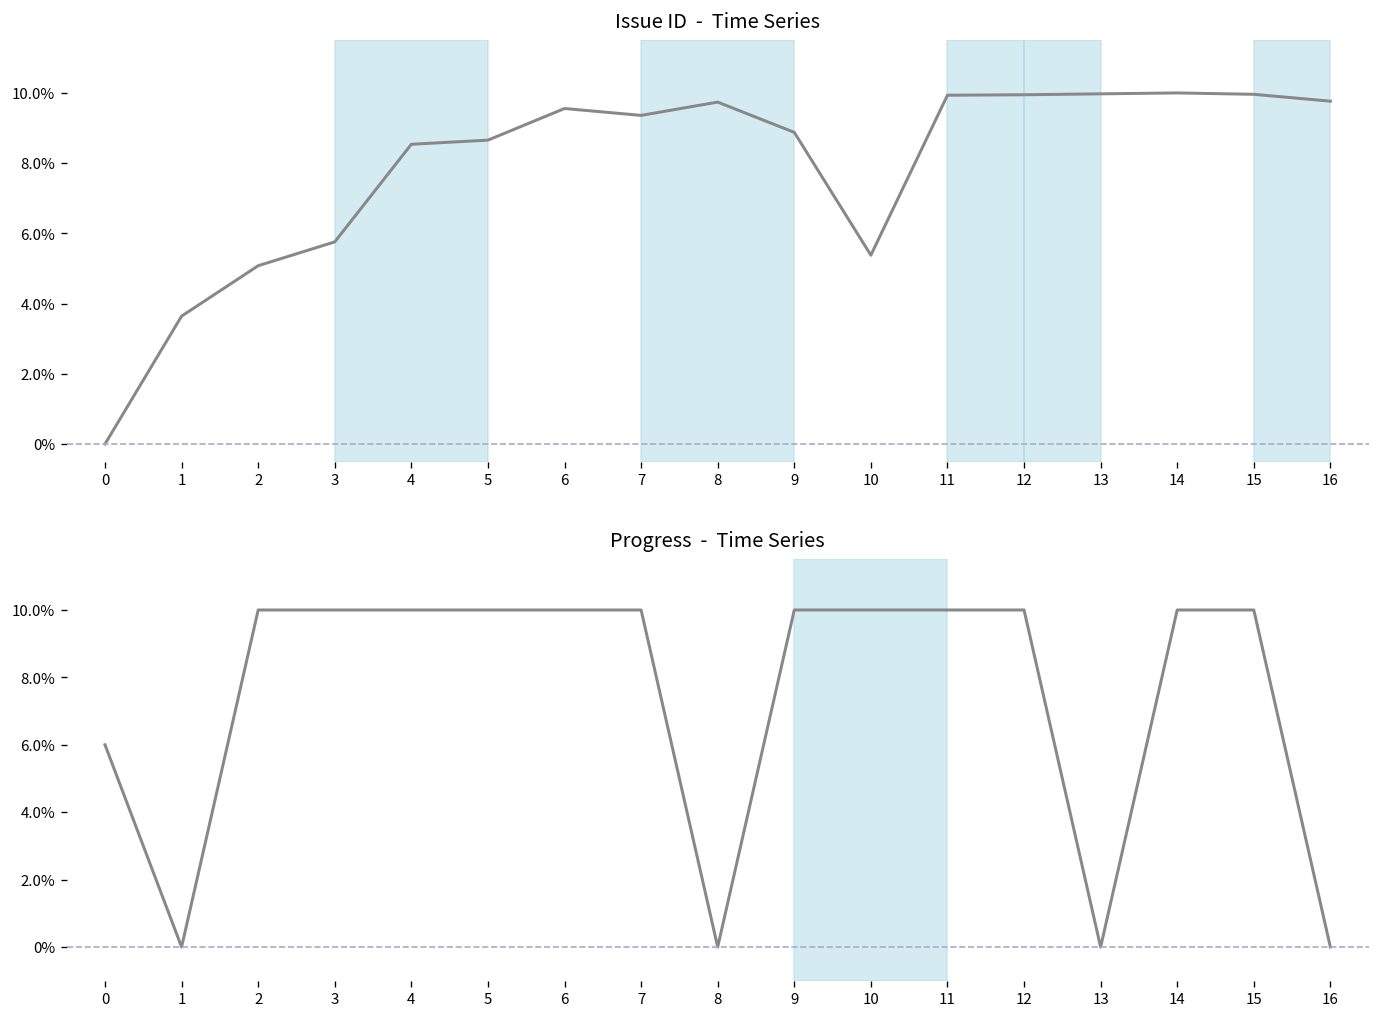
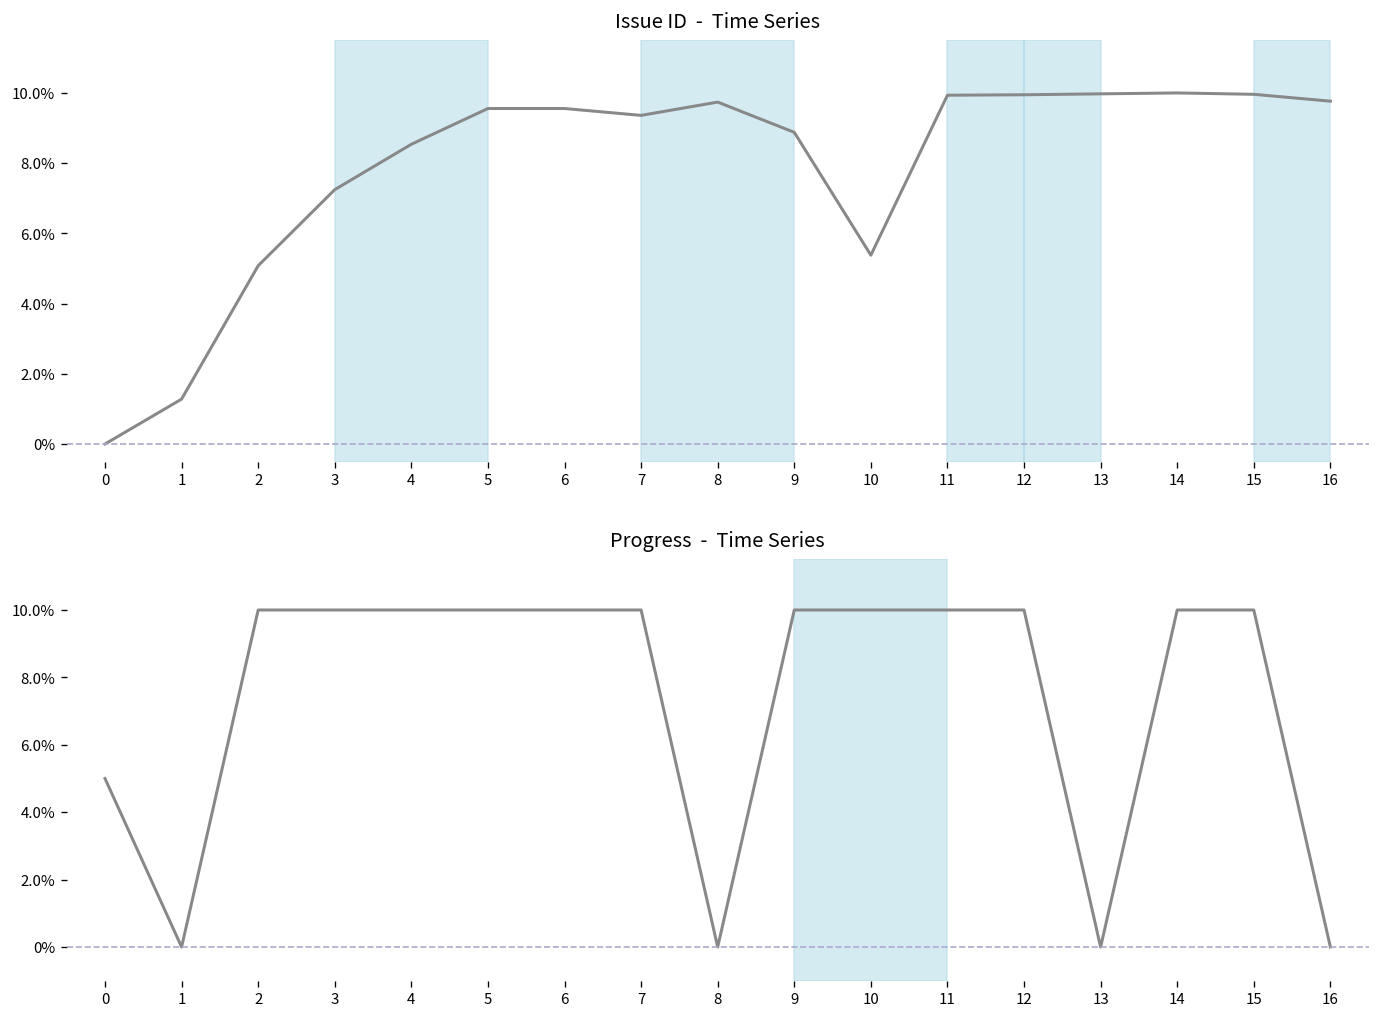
  {
    "Issue ID - Time Series": {
      "0": "0.0%",
-     "1": "3.6%",
+     "1": "1.3%",
      "2": "5.1%",
-     "3": "5.8%",
+     "3": "7.2%",
      "4": "8.5%",
-     "5": "8.7%",
+     "5": "9.6%",
      "6": "9.6%",
      "7": "9.4%",
      "8": "9.7%",
      "9": "8.9%",
      "10": "5.4%",
      "11": "9.9%",
      "12": "9.9%",
      "13": "10.0%",
      "14": "10.0%",
      "15": "10.0%",
      "16": "9.8%"
    },
    "Progress - Time Series": {
-     "0": "6.0%",
+     "0": "5.0%",
      "1": "0.0%",
      "2": "10.0%",
      "3": "10.0%",
      "4": "10.0%",
      "5": "10.0%",
      "6": "10.0%",
      "7": "10.0%",
      "8": "0.0%",
      "9": "10.0%",
      "10": "10.0%",
      "11": "10.0%",
      "12": "10.0%",
      "13": "0.0%",
      "14": "10.0%",
      "15": "10.0%",
      "16": "0.0%"
    }
  }
